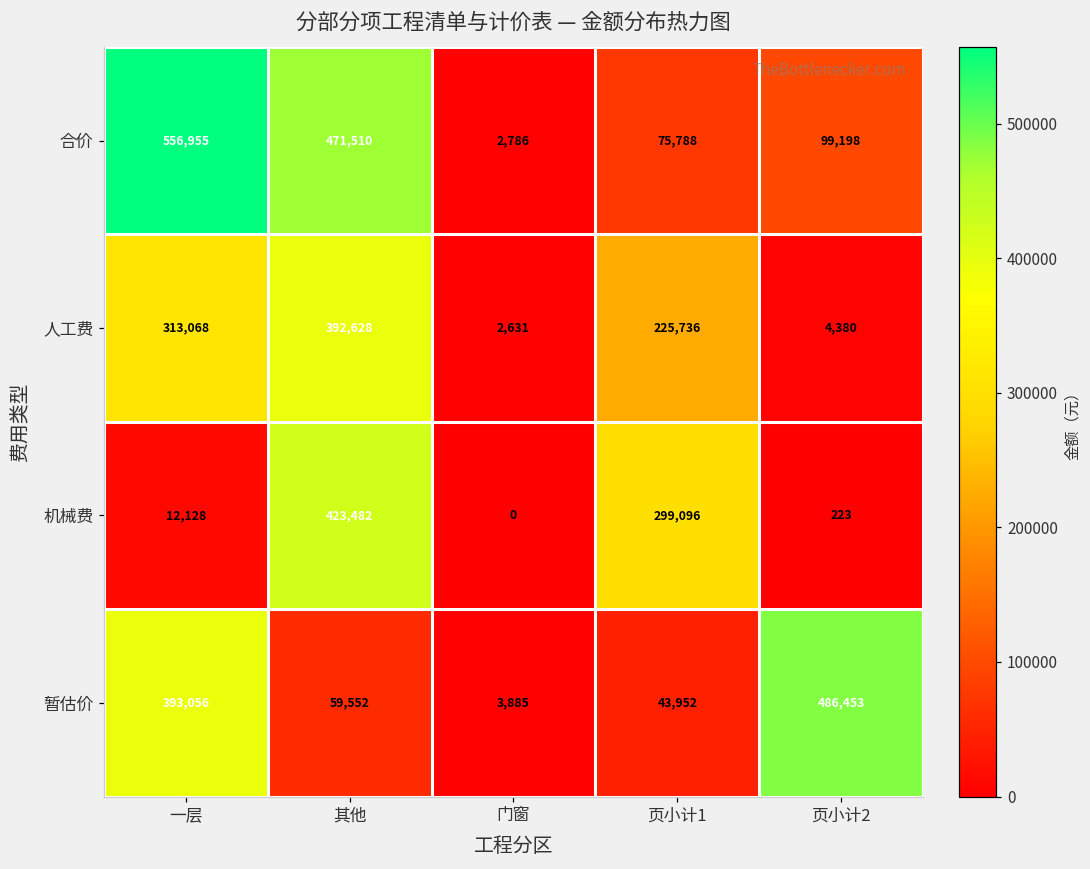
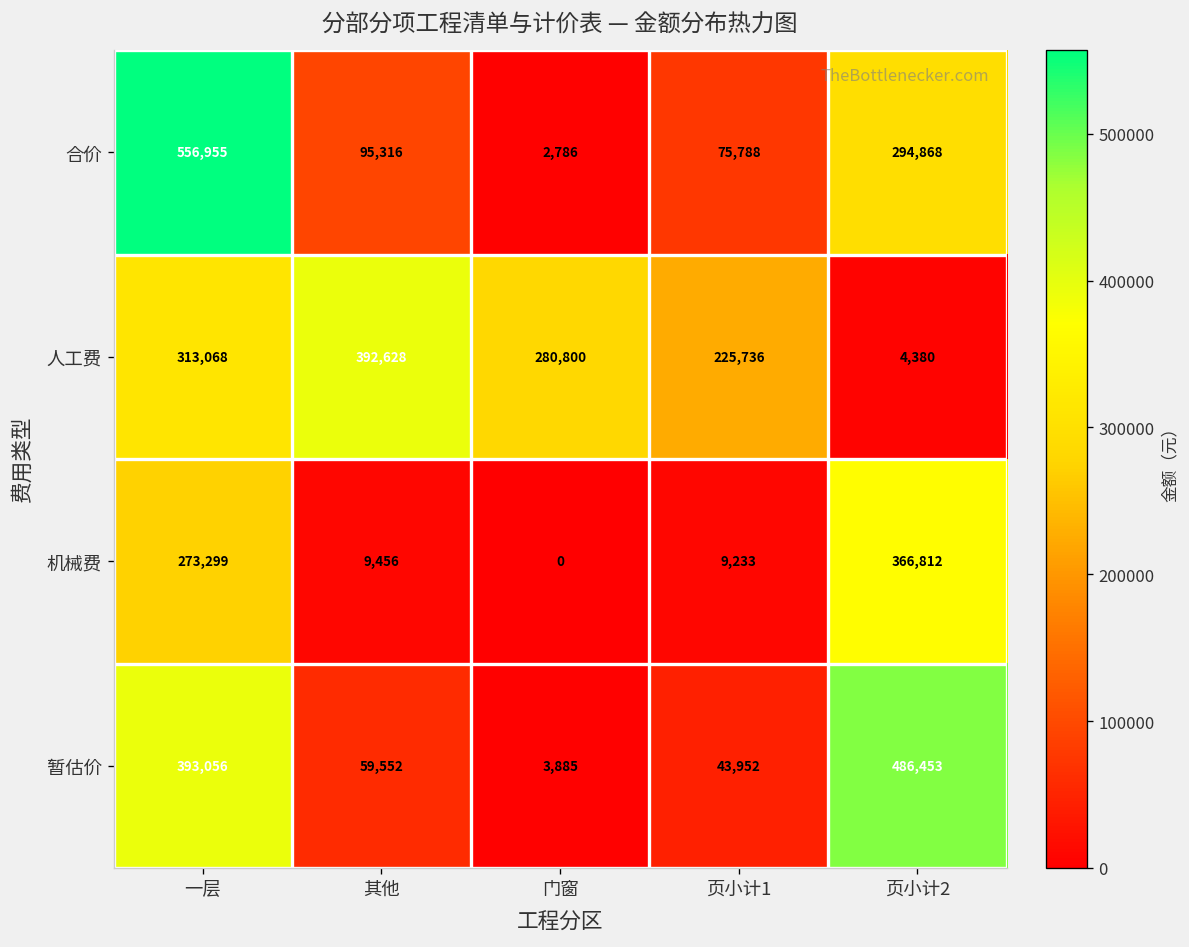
  {
    "合价": {
      "一层": "556,955",
-     "其他": "471,510",
+     "其他": "95,316",
      "门窗": "2,786",
      "页小计1": "75,788",
-     "页小计2": "99,198"
+     "页小计2": "294,868"
    },
    "人工费": {
      "一层": "313,068",
      "其他": "392,628",
-     "门窗": "2,631",
+     "门窗": "280,800",
      "页小计1": "225,736",
      "页小计2": "4,380"
    },
    "机械费": {
-     "一层": "12,128",
-     "其他": "423,482",
+     "一层": "273,299",
+     "其他": "9,456",
      "门窗": "0",
-     "页小计1": "299,096",
-     "页小计2": "223"
+     "页小计1": "9,233",
+     "页小计2": "366,812"
    },
    "暂估价": {
      "一层": "393,056",
      "其他": "59,552",
      "门窗": "3,885",
      "页小计1": "43,952",
      "页小计2": "486,453"
    }
  }
